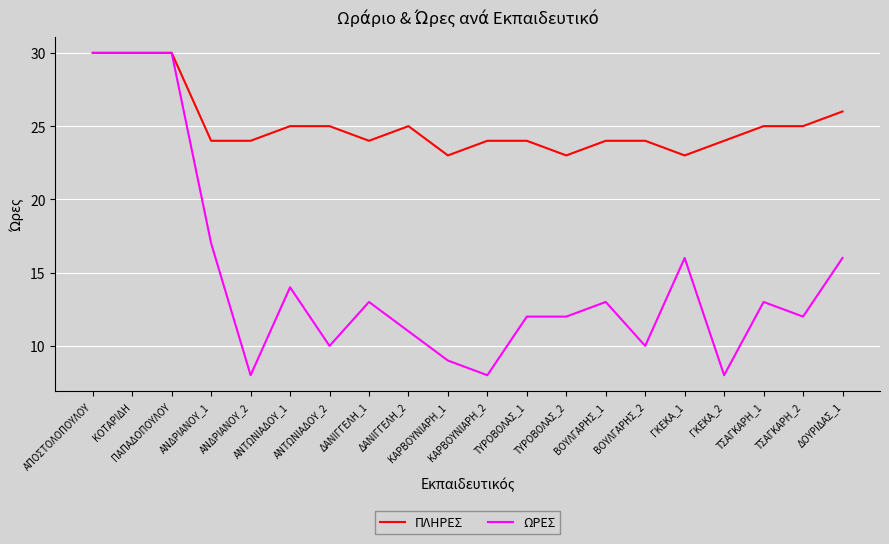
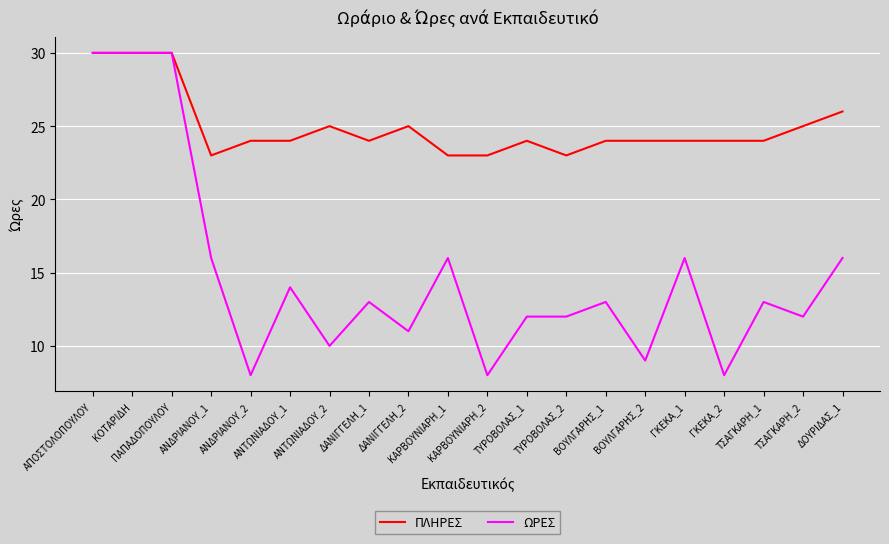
  {
    "ΠΛΗΡΕΣ": {
-     "ΑΝΔΡΙΑΝΟΥ_1": 24,
+     "ΑΝΔΡΙΑΝΟΥ_1": 23,
      "ΑΝΔΡΙΑΝΟΥ_2": 24,
-     "ΑΝΤΩΝΙΑΔΟΥ_1": 25,
+     "ΑΝΤΩΝΙΑΔΟΥ_1": 24,
      "ΑΝΤΩΝΙΑΔΟΥ_2": 25,
      "ΔΑΝΙΓΓΕΛΗ_1": 24,
      "ΔΑΝΙΓΓΕΛΗ_2": 25,
      "ΚΑΡΒΟΥΝΙΑΡΗ_1": 23,
-     "ΚΑΡΒΟΥΝΙΑΡΗ_2": 24,
+     "ΚΑΡΒΟΥΝΙΑΡΗ_2": 23,
      "ΤΥΡΟΒΟΛΑΣ_1": 24,
      "ΤΥΡΟΒΟΛΑΣ_2": 23,
      "ΒΟΥΛΓΑΡΗΣ_1": 24,
      "ΒΟΥΛΓΑΡΗΣ_2": 24,
-     "ΓΚΕΚΑ_1": 23,
+     "ΓΚΕΚΑ_1": 24,
      "ΓΚΕΚΑ_2": 24,
-     "ΤΣΑΓΚΑΡΗ_1": 25,
+     "ΤΣΑΓΚΑΡΗ_1": 24,
      "ΤΣΑΓΚΑΡΗ_2": 25,
      "ΔΟΥΡΙΔΑΣ_1": 26
    },
    "ΩΡΕΣ": {
-     "ΑΝΔΡΙΑΝΟΥ_1": 17,
+     "ΑΝΔΡΙΑΝΟΥ_1": 16,
      "ΑΝΔΡΙΑΝΟΥ_2": 8,
      "ΑΝΤΩΝΙΑΔΟΥ_1": 14,
      "ΑΝΤΩΝΙΑΔΟΥ_2": 10,
      "ΔΑΝΙΓΓΕΛΗ_1": 13,
      "ΔΑΝΙΓΓΕΛΗ_2": 11,
-     "ΚΑΡΒΟΥΝΙΑΡΗ_1": 9,
+     "ΚΑΡΒΟΥΝΙΑΡΗ_1": 16,
      "ΚΑΡΒΟΥΝΙΑΡΗ_2": 8,
      "ΤΥΡΟΒΟΛΑΣ_1": 12,
      "ΤΥΡΟΒΟΛΑΣ_2": 12,
      "ΒΟΥΛΓΑΡΗΣ_1": 13,
-     "ΒΟΥΛΓΑΡΗΣ_2": 10,
+     "ΒΟΥΛΓΑΡΗΣ_2": 9,
      "ΓΚΕΚΑ_1": 16,
      "ΓΚΕΚΑ_2": 8,
      "ΤΣΑΓΚΑΡΗ_1": 13,
      "ΤΣΑΓΚΑΡΗ_2": 12,
      "ΔΟΥΡΙΔΑΣ_1": 16
    }
  }
